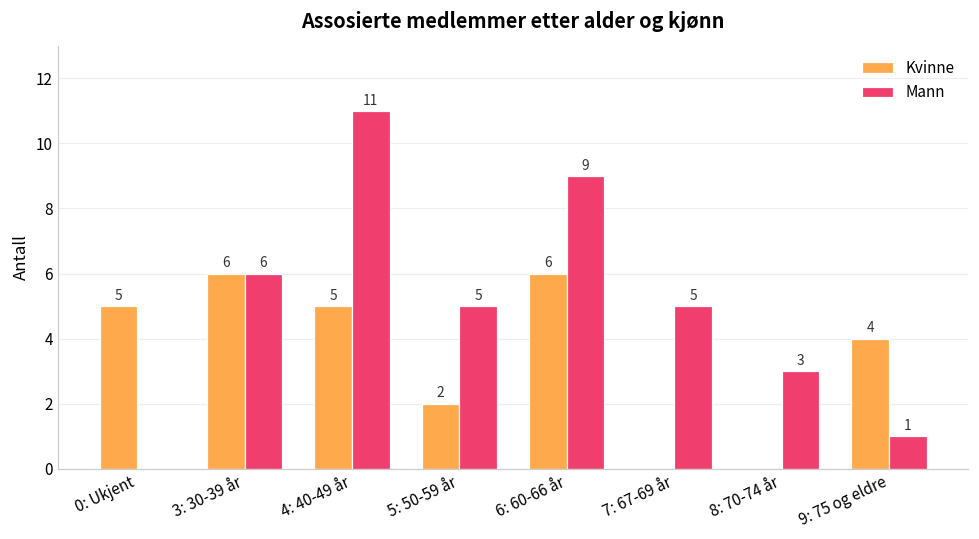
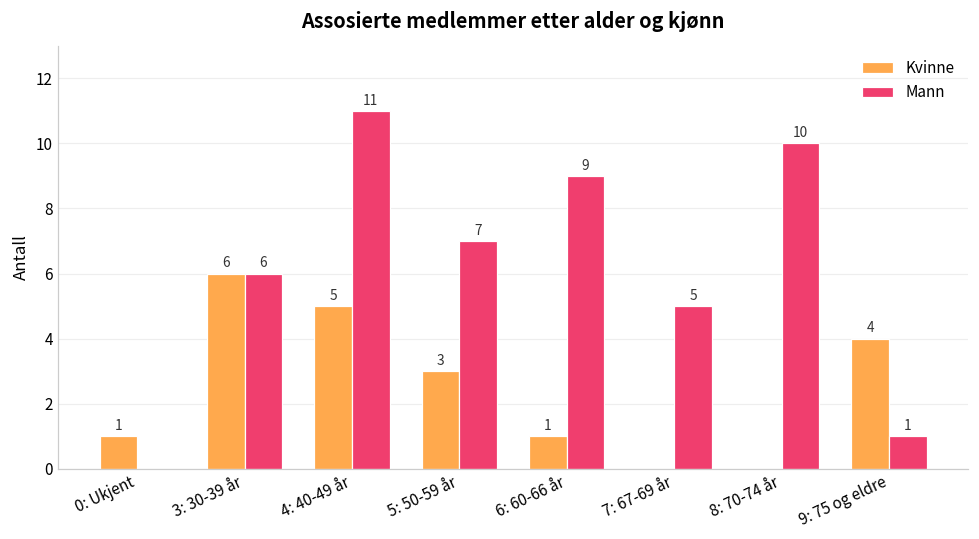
  {
    "Kvinne": {
-     "0: Ukjent": 5,
+     "0: Ukjent": 1,
      "3: 30-39 år": 6,
      "4: 40-49 år": 5,
-     "5: 50-59 år": 2,
-     "6: 60-66 år": 6,
+     "5: 50-59 år": 3,
+     "6: 60-66 år": 1,
      "9: 75 og eldre": 4
    },
    "Mann": {
      "3: 30-39 år": 6,
      "4: 40-49 år": 11,
-     "5: 50-59 år": 5,
+     "5: 50-59 år": 7,
      "6: 60-66 år": 9,
      "7: 67-69 år": 5,
-     "8: 70-74 år": 3,
+     "8: 70-74 år": 10,
      "9: 75 og eldre": 1
    }
  }
